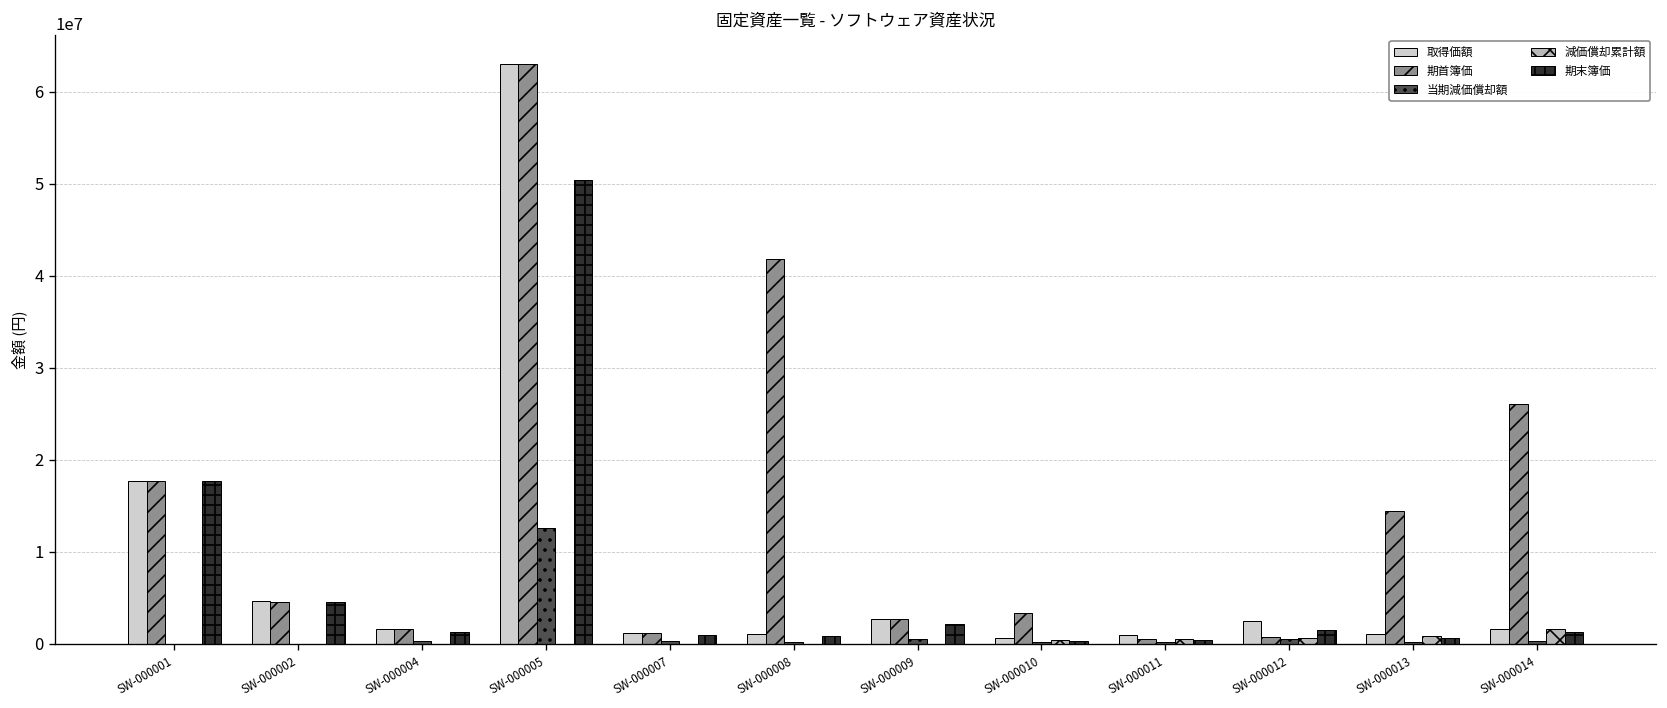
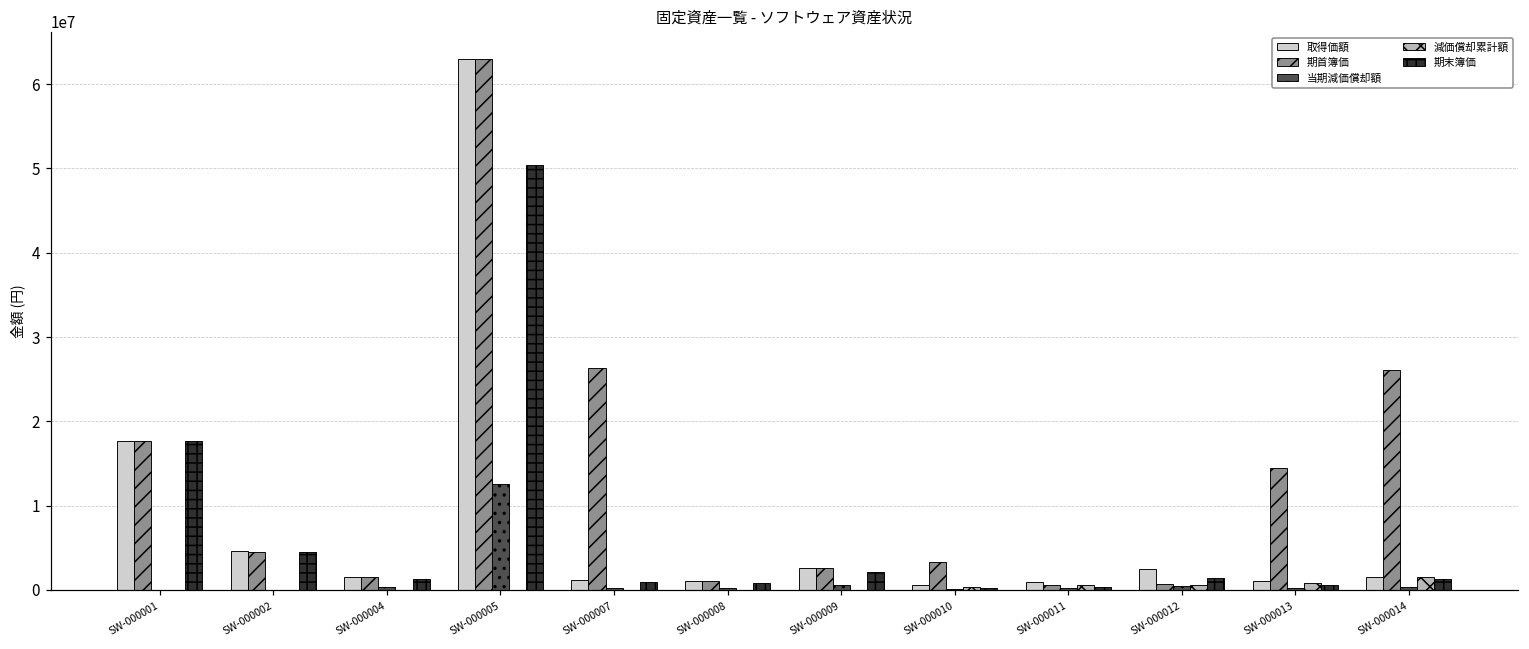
  {
    "期首簿価": {
      "SW-000001": 18000000,
      "SW-000002": 5000000,
      "SW-000004": 2000000,
      "SW-000005": 63000000,
-     "SW-000007": 1000000,
-     "SW-000008": 42000000,
+     "SW-000007": 26000000,
+     "SW-000008": 1000000,
      "SW-000009": 3000000,
      "SW-000010": 3000000,
      "SW-000011": 1000000,
      "SW-000012": 1000000,
      "SW-000013": 14000000,
      "SW-000014": 26000000
    }
  }
